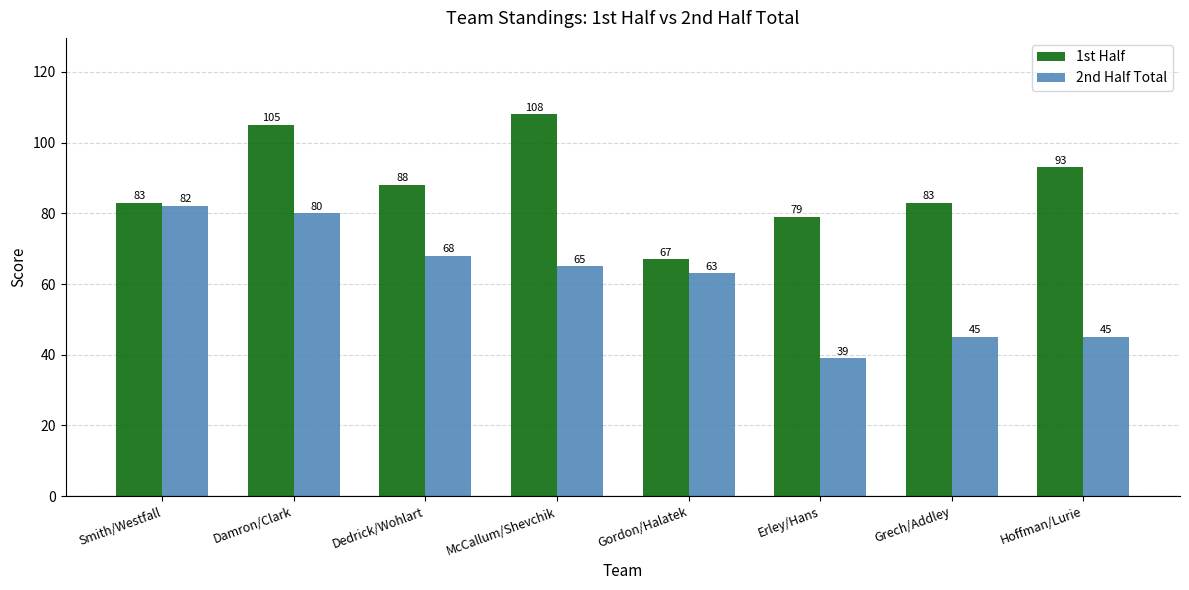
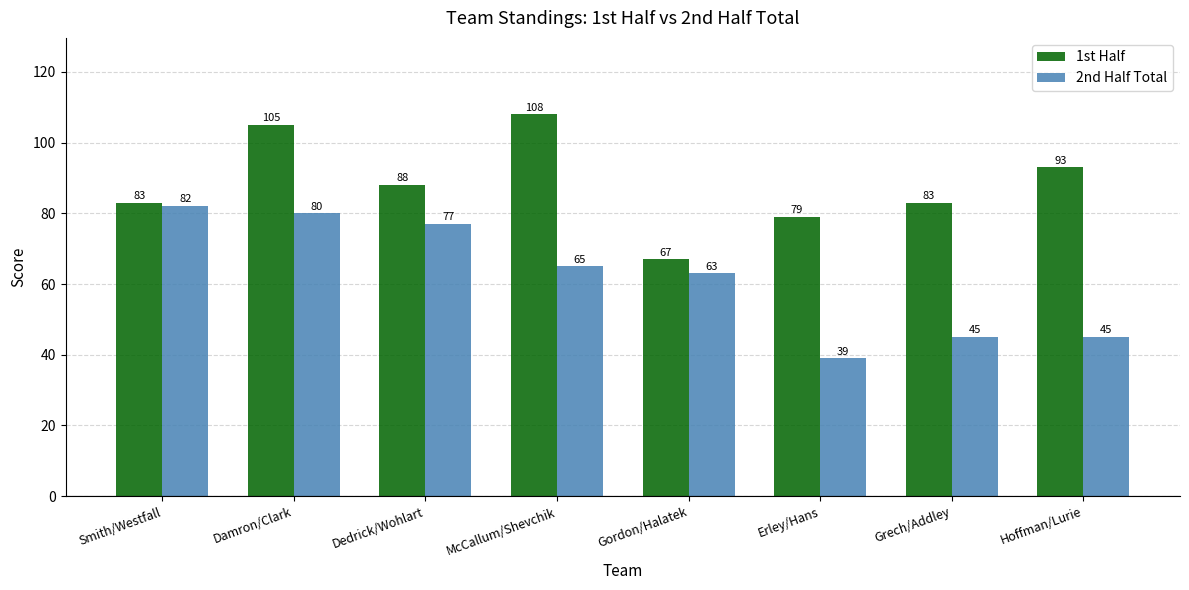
  {
    "1st Half": {
      "Smith/Westfall": 83,
      "Damron/Clark": 105,
      "Dedrick/Wohlart": 88,
      "McCallum/Shevchik": 108,
      "Gordon/Halatek": 67,
      "Erley/Hans": 79,
      "Grech/Addley": 83,
      "Hoffman/Lurie": 93
    },
    "2nd Half Total": {
      "Smith/Westfall": 82,
      "Damron/Clark": 80,
-     "Dedrick/Wohlart": 68,
+     "Dedrick/Wohlart": 77,
      "McCallum/Shevchik": 65,
      "Gordon/Halatek": 63,
      "Erley/Hans": 39,
      "Grech/Addley": 45,
      "Hoffman/Lurie": 45
    }
  }
